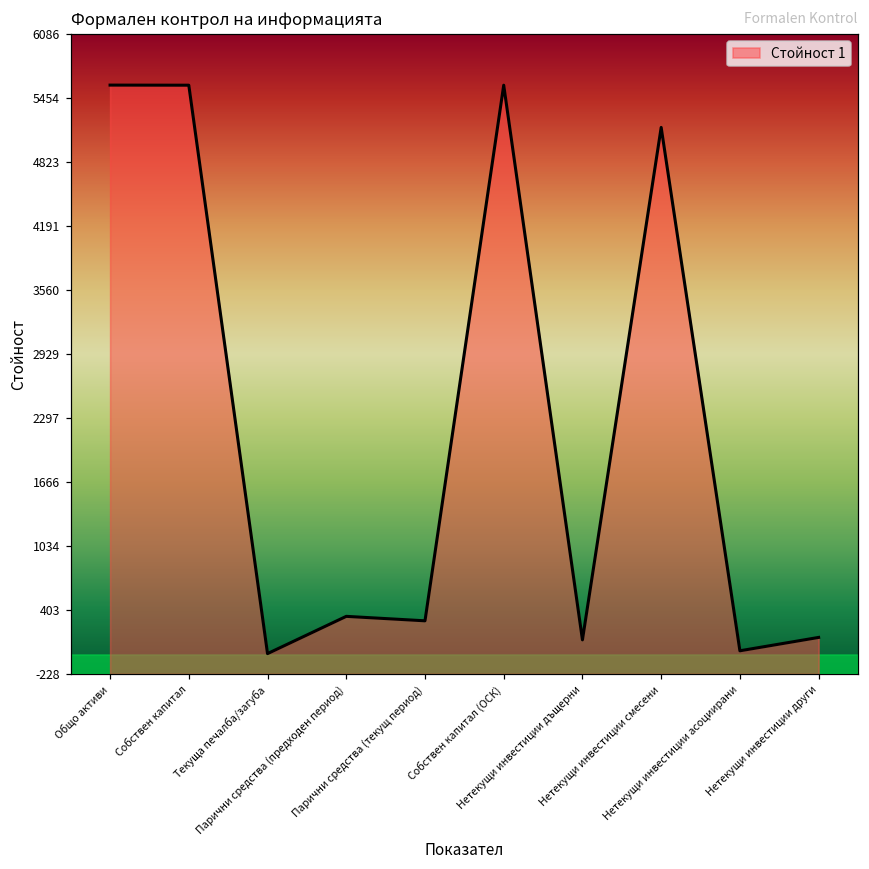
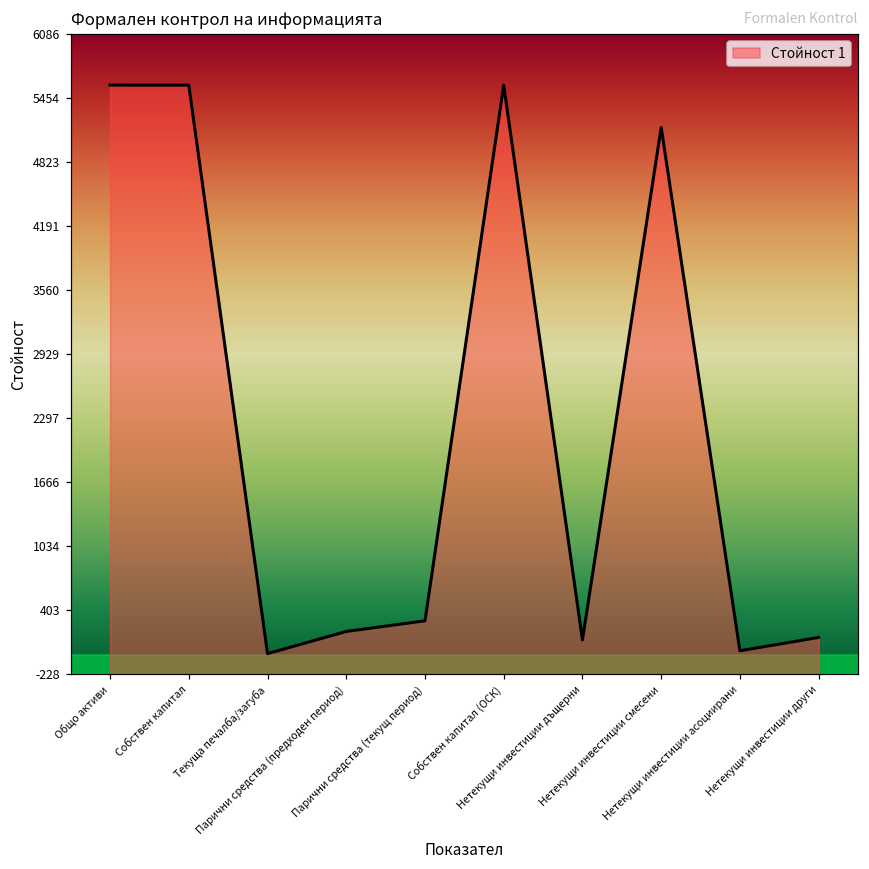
  {
    "Общо активи": 5600,
    "Собствен капитал": 5600,
    "Текуща печалба/загуба": 0,
-   "Парични средства (предходен период)": 300,
+   "Парични средства (предходен период)": 200,
    "Парични средства (текущ период)": 300,
    "Собствен капитал (ОСК)": 5600,
    "Нетекущи инвестиции дъщерни": 100,
    "Нетекущи инвестиции смесени": 5200,
    "Нетекущи инвестиции асоциирани": 0,
    "Нетекущи инвестиции други": 100
  }
